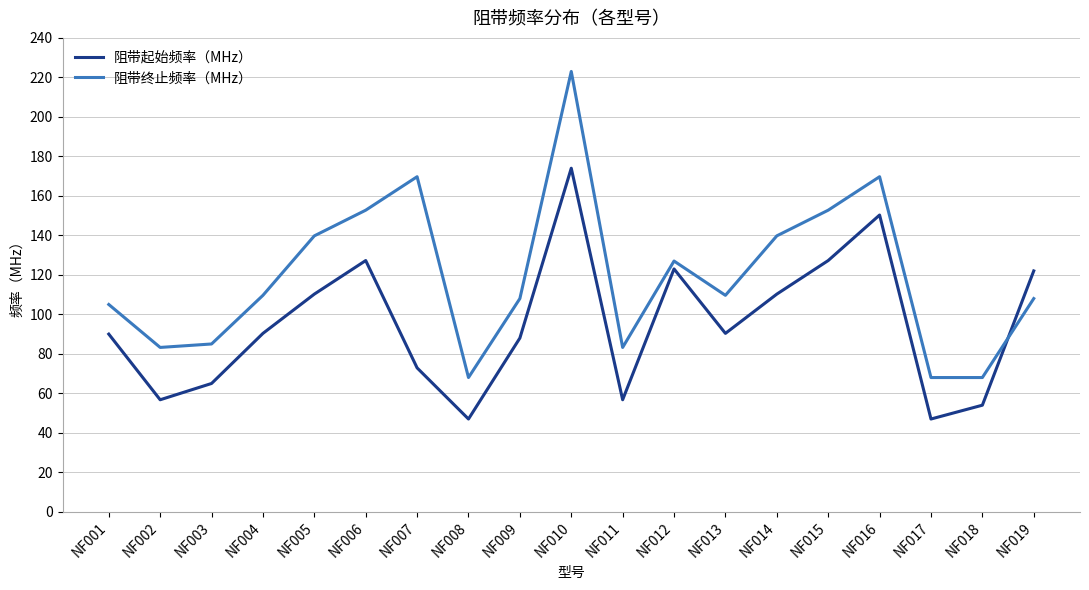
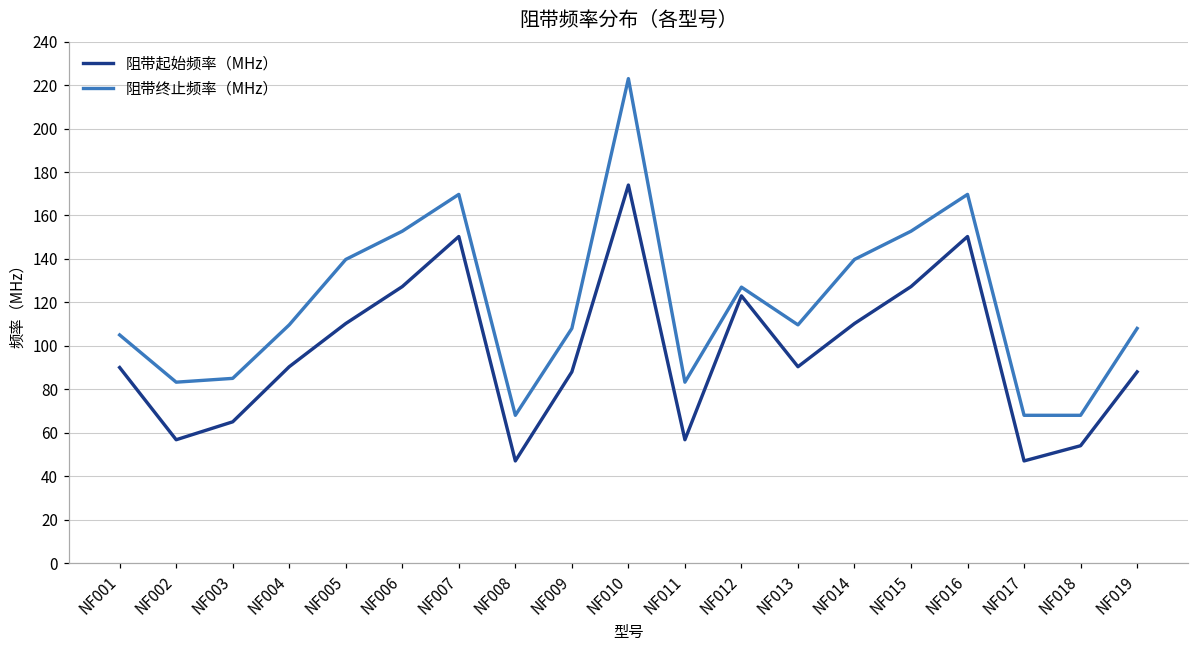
  {
    "阻带起始频率（MHz）": {
      "NF001": 90,
      "NF002": 57,
      "NF003": 65,
      "NF004": 90,
      "NF005": 110,
      "NF006": 127,
-     "NF007": 73,
+     "NF007": 150,
      "NF008": 47,
      "NF009": 88,
      "NF010": 174,
      "NF011": 57,
      "NF012": 123,
      "NF013": 90,
      "NF014": 110,
      "NF015": 127,
      "NF016": 150,
      "NF017": 47,
      "NF018": 54,
-     "NF019": 122
+     "NF019": 88
    },
    "阻带终止频率（MHz）": {
      "NF001": 105,
      "NF002": 83,
      "NF003": 85,
      "NF004": 110,
      "NF005": 140,
      "NF006": 153,
      "NF007": 170,
      "NF008": 68,
      "NF009": 108,
      "NF010": 223,
      "NF011": 83,
      "NF012": 127,
      "NF013": 110,
      "NF014": 140,
      "NF015": 153,
      "NF016": 170,
      "NF017": 68,
      "NF018": 68,
      "NF019": 108
    }
  }
